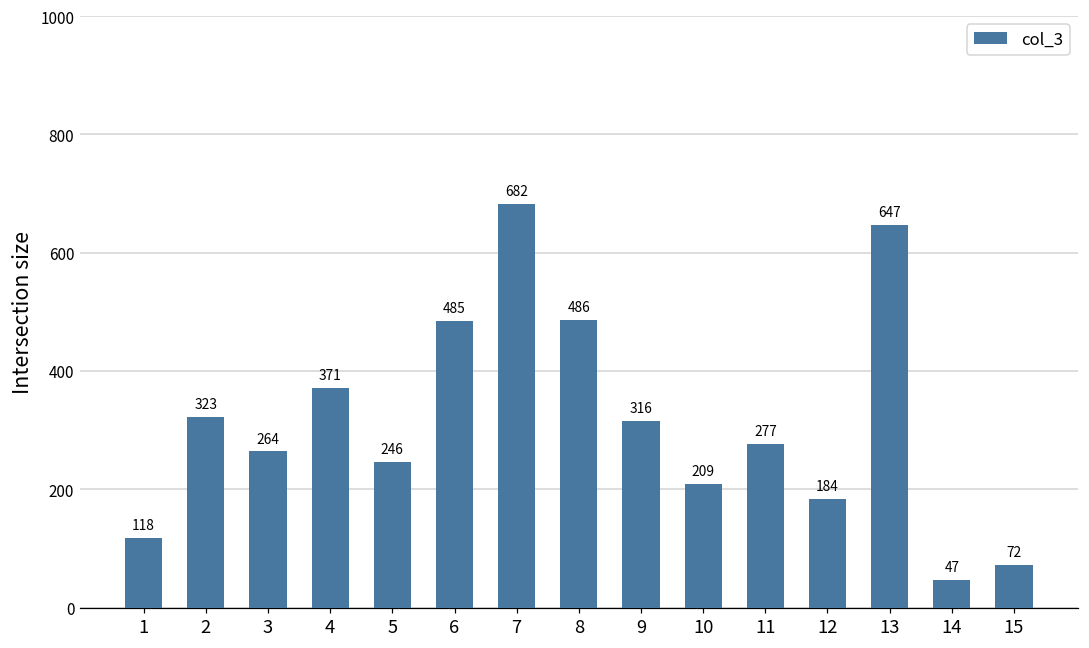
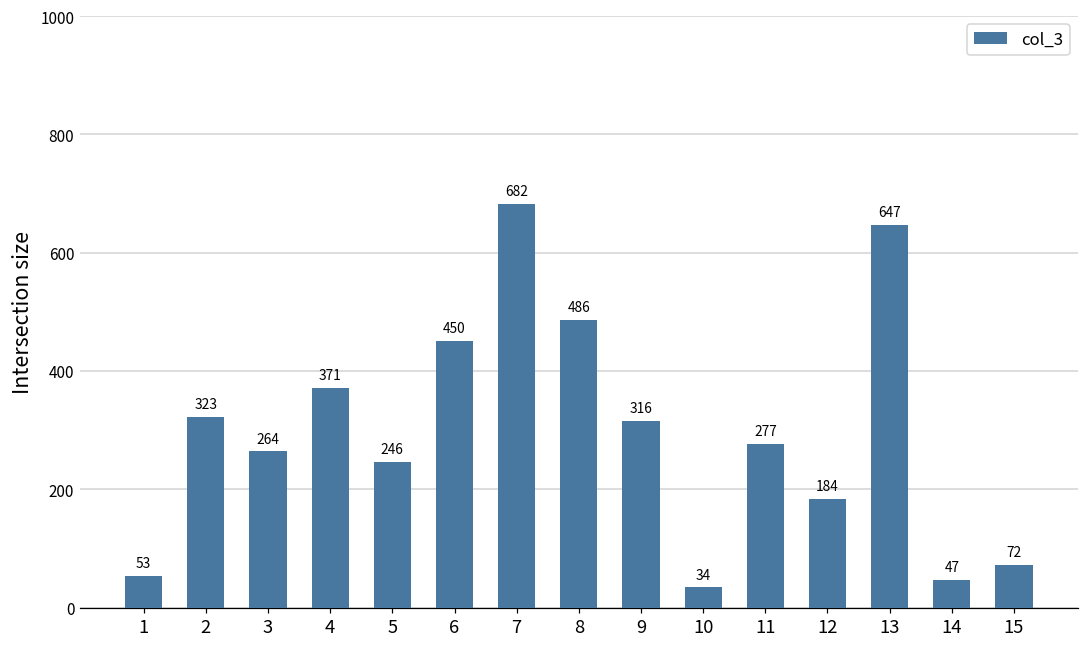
  {
-   "1": 118,
+   "1": 53,
    "2": 323,
    "3": 264,
    "4": 371,
    "5": 246,
-   "6": 485,
+   "6": 450,
    "7": 682,
    "8": 486,
    "9": 316,
-   "10": 209,
+   "10": 34,
    "11": 277,
    "12": 184,
    "13": 647,
    "14": 47,
    "15": 72
  }
